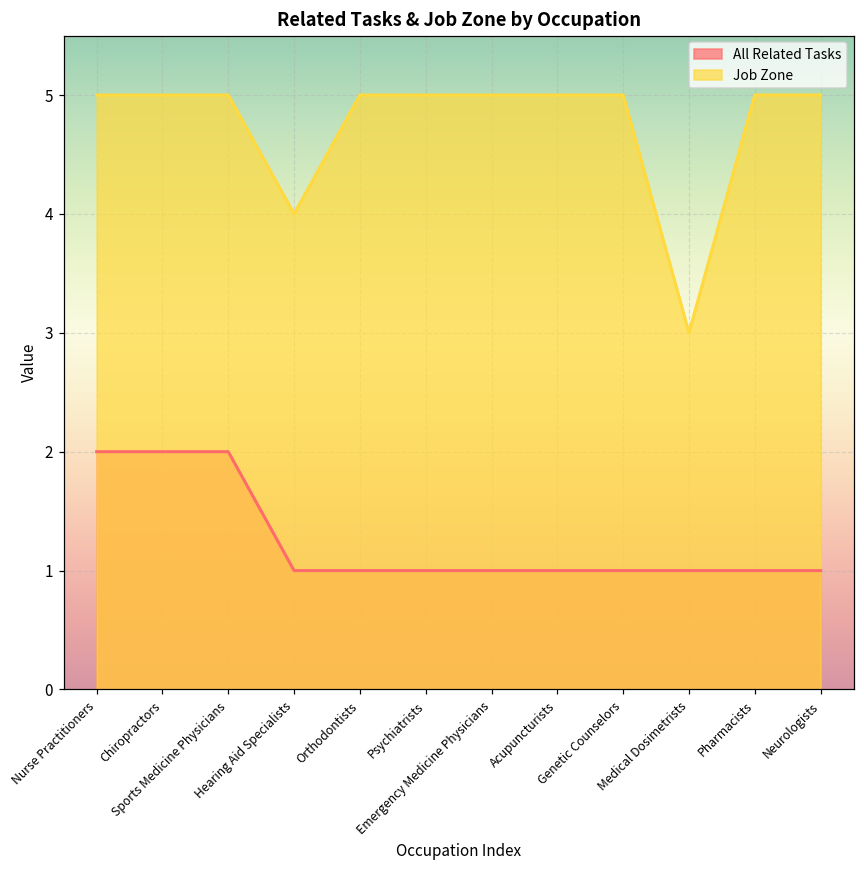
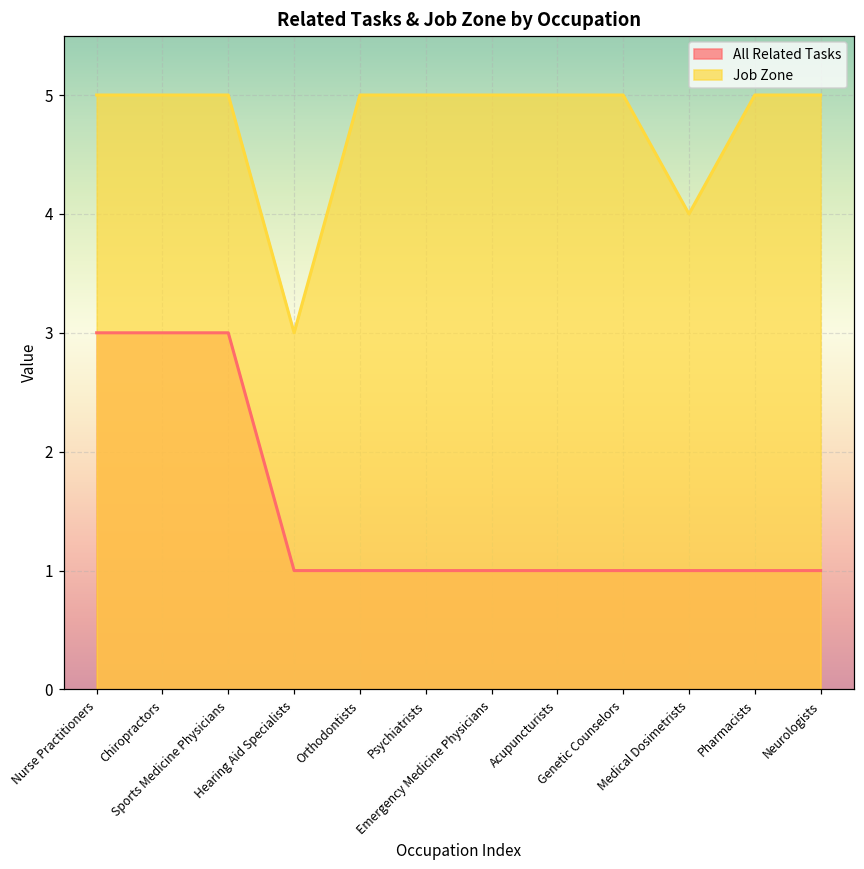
  {
    "All Related Tasks": {
-     "Nurse Practitioners": 2,
-     "Chiropractors": 2,
-     "Sports Medicine Physicians": 2,
+     "Nurse Practitioners": 3,
+     "Chiropractors": 3,
+     "Sports Medicine Physicians": 3,
      "Hearing Aid Specialists": 1,
      "Orthodontists": 1,
      "Psychiatrists": 1,
      "Emergency Medicine Physicians": 1,
      "Acupuncturists": 1,
      "Genetic Counselors": 1,
      "Medical Dosimetrists": 1,
      "Pharmacists": 1,
      "Neurologists": 1
    },
    "Job Zone": {
      "Nurse Practitioners": 5,
      "Chiropractors": 5,
      "Sports Medicine Physicians": 5,
-     "Hearing Aid Specialists": 4,
+     "Hearing Aid Specialists": 3,
      "Orthodontists": 5,
      "Psychiatrists": 5,
      "Emergency Medicine Physicians": 5,
      "Acupuncturists": 5,
      "Genetic Counselors": 5,
-     "Medical Dosimetrists": 3,
+     "Medical Dosimetrists": 4,
      "Pharmacists": 5,
      "Neurologists": 5
    }
  }
